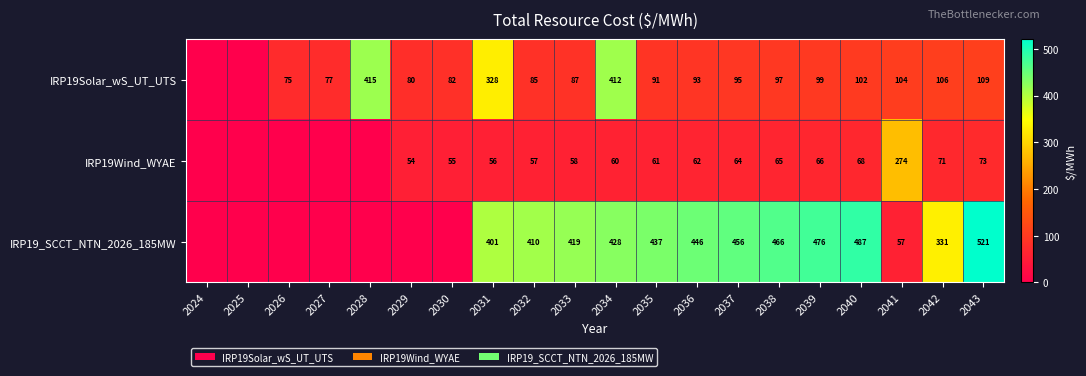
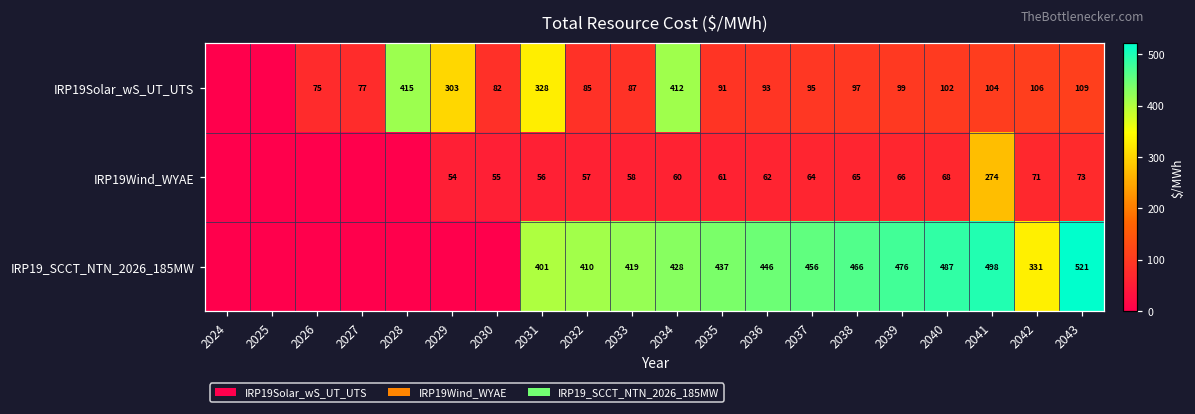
  {
    "IRP19Solar_wS_UT_UTS": {
      "2026": 75,
      "2027": 77,
      "2028": 415,
-     "2029": 80,
+     "2029": 303,
      "2030": 82,
      "2031": 328,
      "2032": 85,
      "2033": 87,
      "2034": 412,
      "2035": 91,
      "2036": 93,
      "2037": 95,
      "2038": 97,
      "2039": 99,
      "2040": 102,
      "2041": 104,
      "2042": 106,
      "2043": 109
    },
    "IRP19Wind_WYAE": {
      "2029": 54,
      "2030": 55,
      "2031": 56,
      "2032": 57,
      "2033": 58,
      "2034": 60,
      "2035": 61,
      "2036": 62,
      "2037": 64,
      "2038": 65,
      "2039": 66,
      "2040": 68,
      "2041": 274,
      "2042": 71,
      "2043": 73
    },
    "IRP19_SCCT_NTN_2026_185MW": {
      "2031": 401,
      "2032": 410,
      "2033": 419,
      "2034": 428,
      "2035": 437,
      "2036": 446,
      "2037": 456,
      "2038": 466,
      "2039": 476,
      "2040": 487,
-     "2041": 57,
+     "2041": 498,
      "2042": 331,
      "2043": 521
    }
  }
